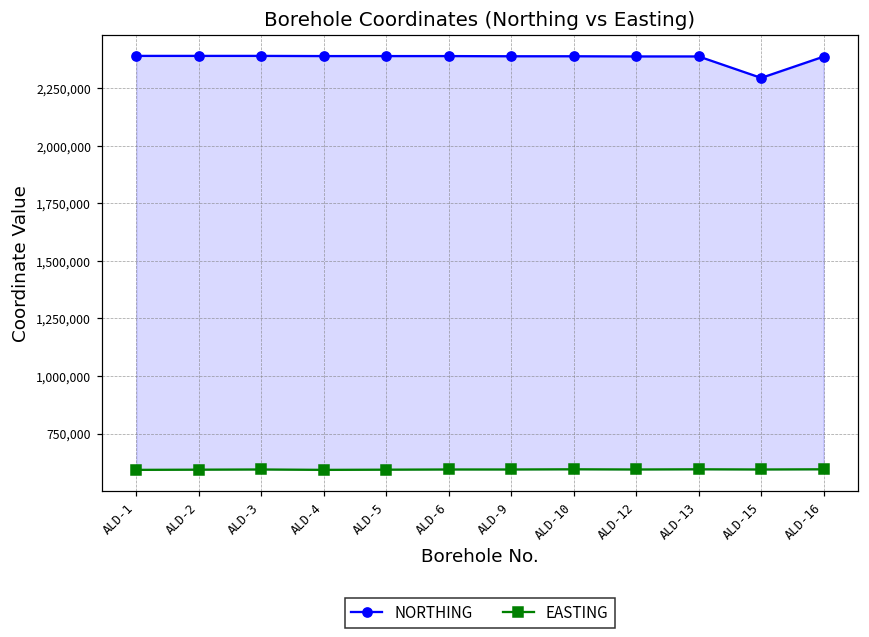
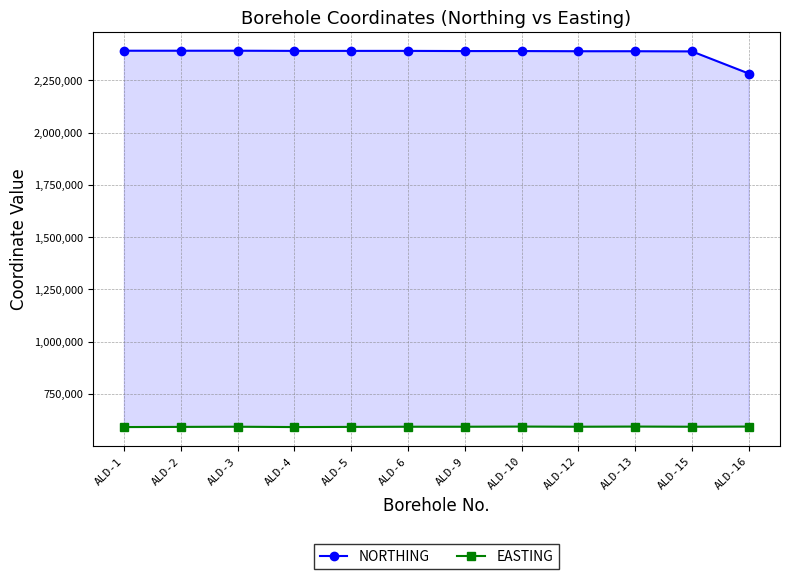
  {
    "NORTHING": {
      "ALD-1": "2,390,000",
      "ALD-2": "2,390,000",
      "ALD-3": "2,390,000",
      "ALD-4": "2,390,000",
      "ALD-5": "2,390,000",
      "ALD-6": "2,390,000",
      "ALD-9": "2,390,000",
      "ALD-10": "2,390,000",
      "ALD-12": "2,390,000",
      "ALD-13": "2,390,000",
-     "ALD-15": "2,300,000",
-     "ALD-16": "2,390,000"
+     "ALD-15": "2,390,000",
+     "ALD-16": "2,280,000"
    },
    "EASTING": {
      "ALD-1": "590,000",
      "ALD-2": "590,000",
      "ALD-3": "590,000",
      "ALD-4": "590,000",
      "ALD-5": "590,000",
      "ALD-6": "590,000",
      "ALD-9": "590,000",
      "ALD-10": "590,000",
      "ALD-12": "590,000",
      "ALD-13": "590,000",
      "ALD-15": "590,000",
      "ALD-16": "590,000"
    }
  }
